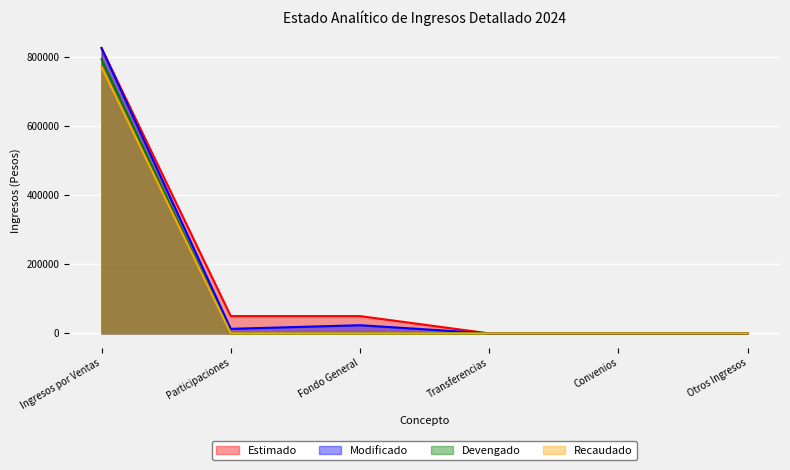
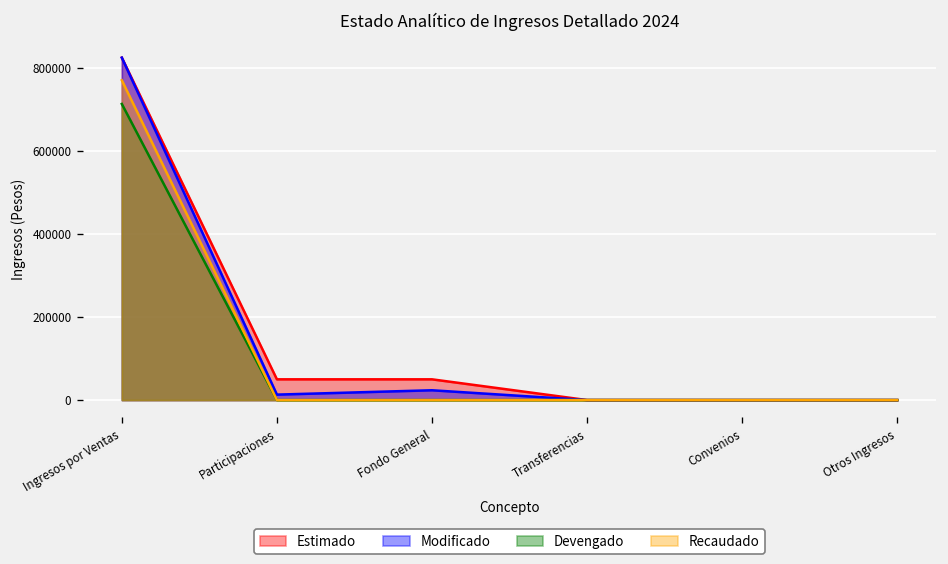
  {
    "Estimado": {
      "Participaciones": 50000,
      "Fondo General": 50000
    },
    "Modificado": {
      "Participaciones": 10000,
      "Fondo General": 20000
    },
    "Devengado": {
-     "Ingresos por Ventas": 790000
+     "Ingresos por Ventas": 710000
    },
    "Recaudado": {
      "Ingresos por Ventas": 770000
    }
  }
